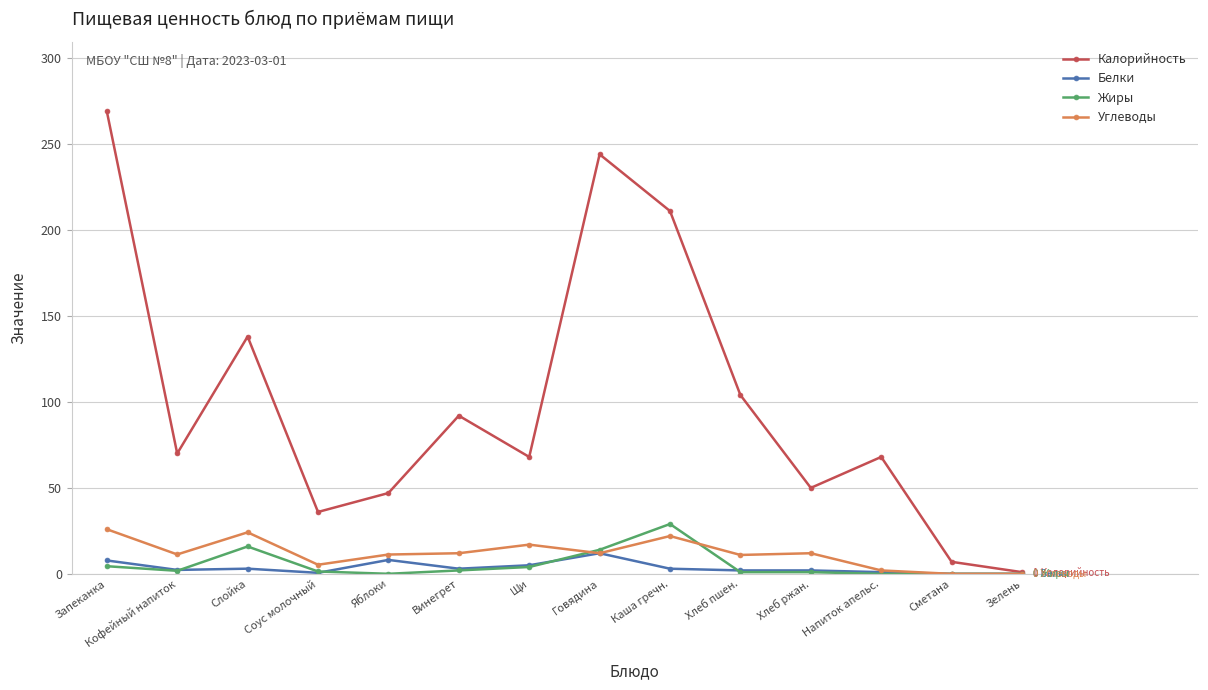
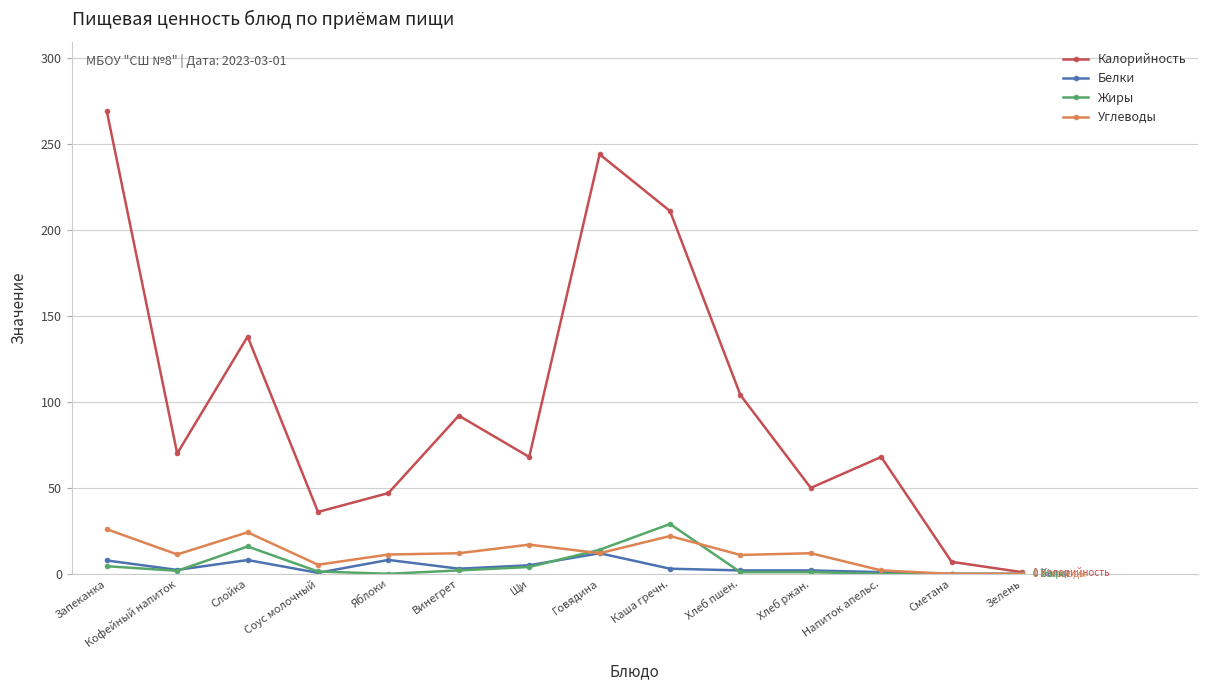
  {
    "Белки": {
      "Запеканка": 8,
-     "Слойка": 3,
+     "Слойка": 8,
      "Яблоки": 8,
      "Каша гречн.": 3
    },
    "Жиры": {
      "Запеканка": 4,
      "Слойка": 16,
      "Яблоки": 0,
      "Говядина": 14,
      "Каша гречн.": 29
    }
  }
